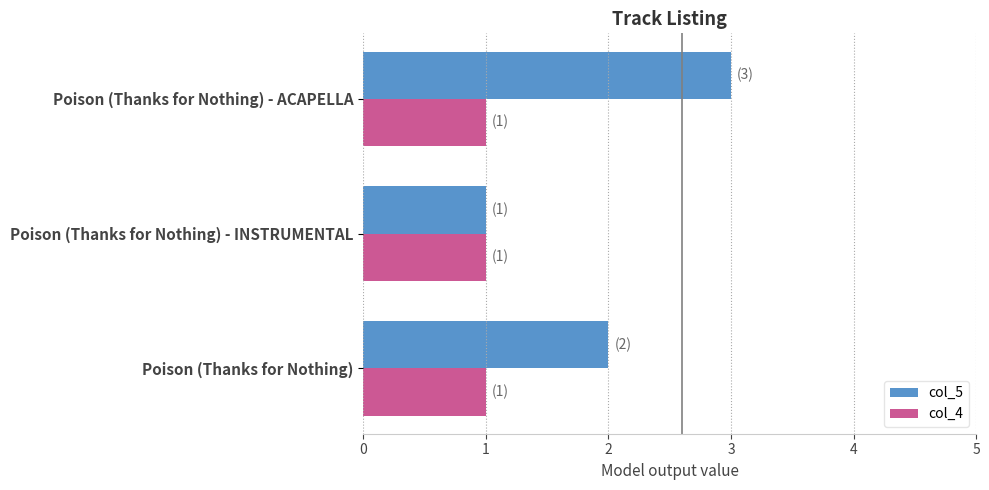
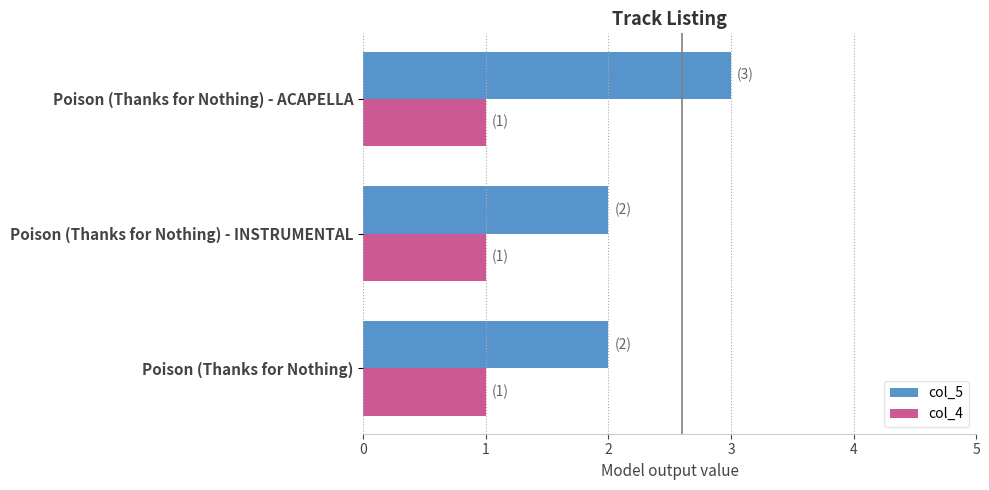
  {
    "col_5": {
      "Poison (Thanks for Nothing) - ACAPELLA": "(3)",
-     "Poison (Thanks for Nothing) - INSTRUMENTAL": "(1)",
+     "Poison (Thanks for Nothing) - INSTRUMENTAL": "(2)",
      "Poison (Thanks for Nothing)": "(2)"
    },
    "col_4": {
      "Poison (Thanks for Nothing) - ACAPELLA": "(1)",
      "Poison (Thanks for Nothing) - INSTRUMENTAL": "(1)",
      "Poison (Thanks for Nothing)": "(1)"
    }
  }
